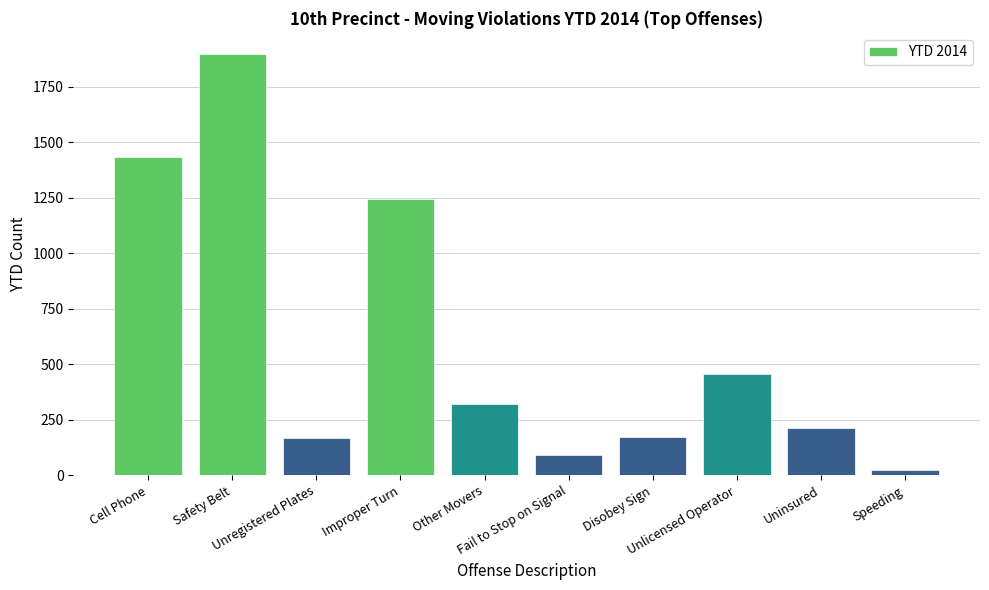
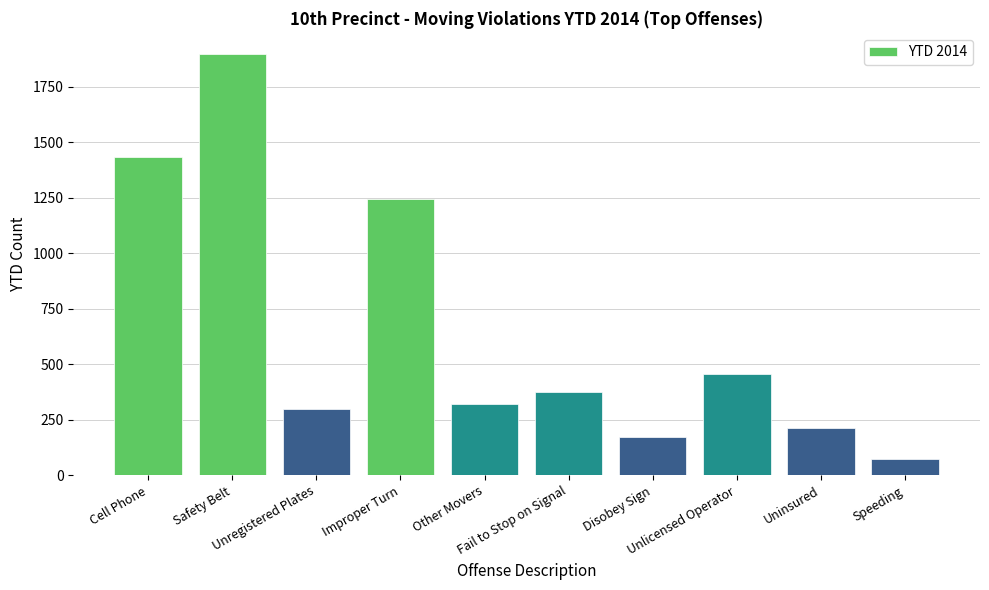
  {
    "Cell Phone": 1430,
    "Safety Belt": 1900,
-   "Unregistered Plates": 170,
+   "Unregistered Plates": 300,
    "Improper Turn": 1240,
    "Other Movers": 320,
-   "Fail to Stop on Signal": 90,
+   "Fail to Stop on Signal": 380,
    "Disobey Sign": 170,
    "Unlicensed Operator": 460,
    "Uninsured": 210,
-   "Speeding": 20
+   "Speeding": 70
  }
